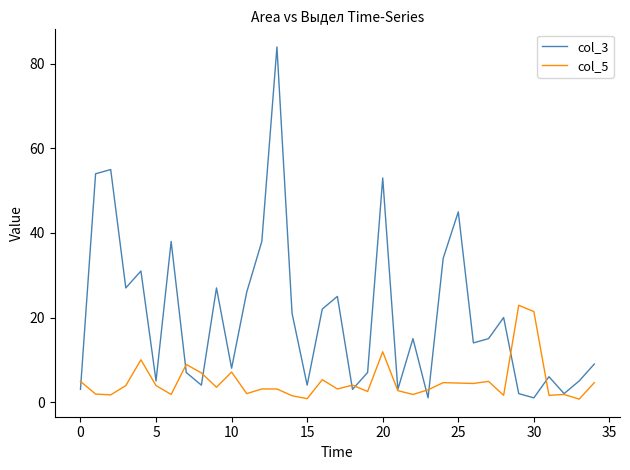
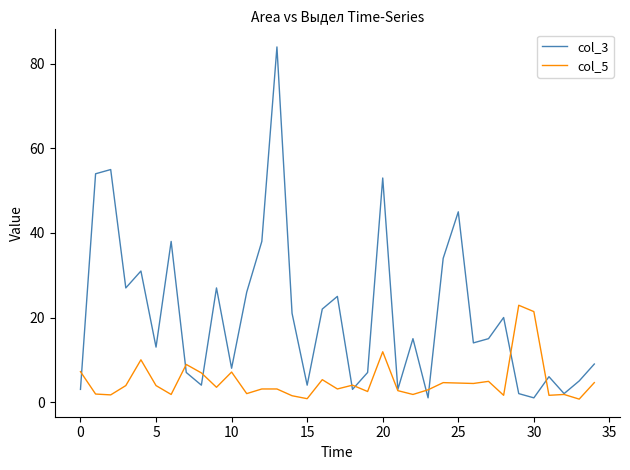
  {
    "col_3": {
      "0": 3,
-     "5": 5,
+     "5": 13,
      "10": 8,
      "15": 4,
      "20": 53,
      "25": 45,
      "30": 1
    },
    "col_5": {
-     "0": 5,
+     "0": 7,
      "5": 4,
      "10": 7,
      "15": 1,
      "20": 12,
      "25": 5,
      "30": 21
    }
  }
